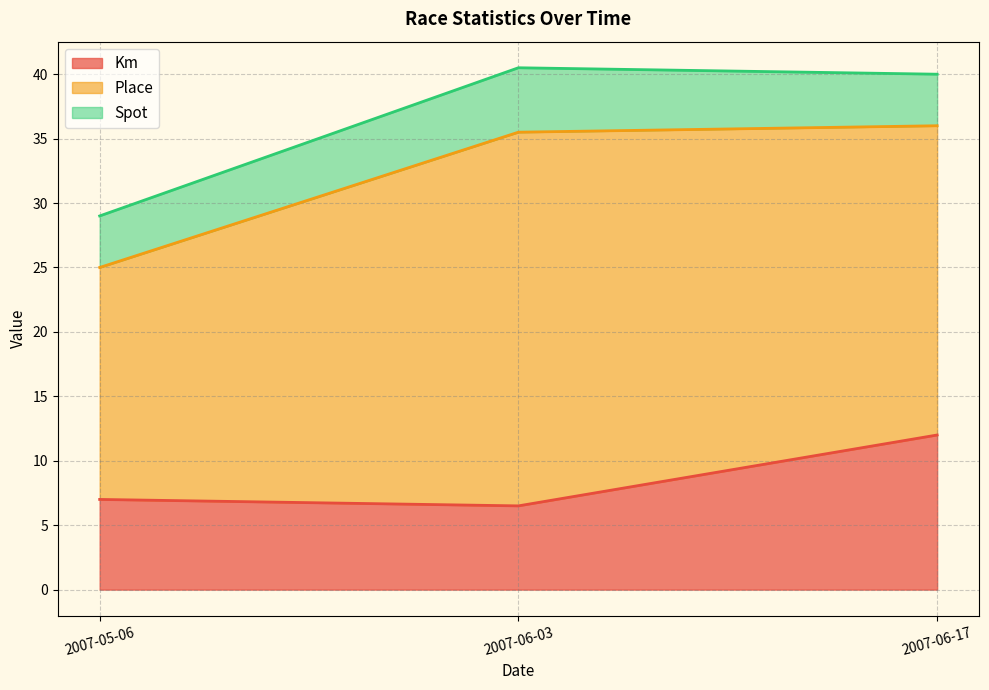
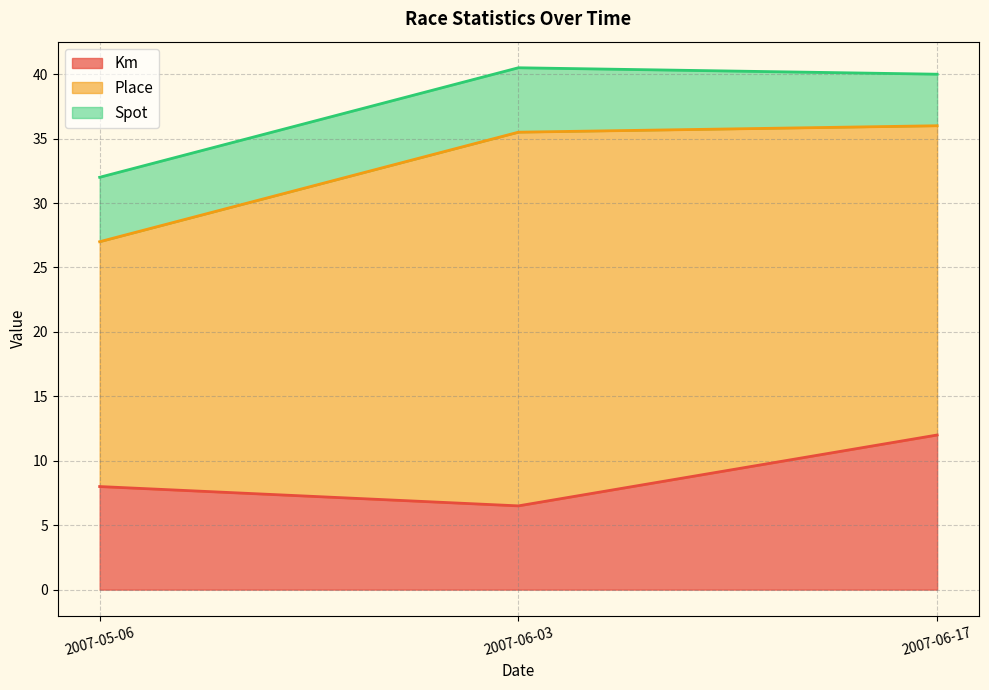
  {
    "Km": {
-     "2007-05-06": 7,
+     "2007-05-06": 8,
      "2007-06-03": 6.5,
      "2007-06-17": 12
    },
    "Place": {
-     "2007-05-06": 18,
+     "2007-05-06": 19,
      "2007-06-03": 29,
      "2007-06-17": 24
    },
    "Spot": {
-     "2007-05-06": 4,
+     "2007-05-06": 5,
      "2007-06-03": 5,
      "2007-06-17": 4
    }
  }
